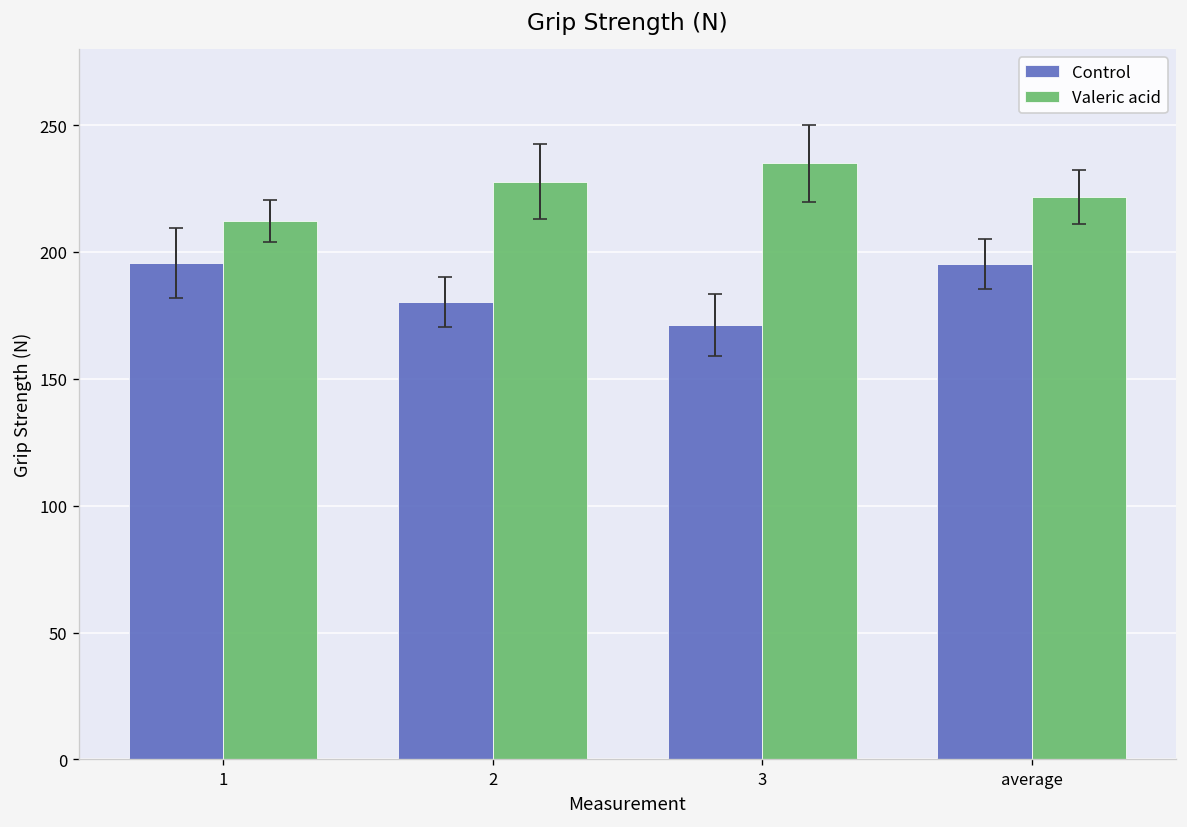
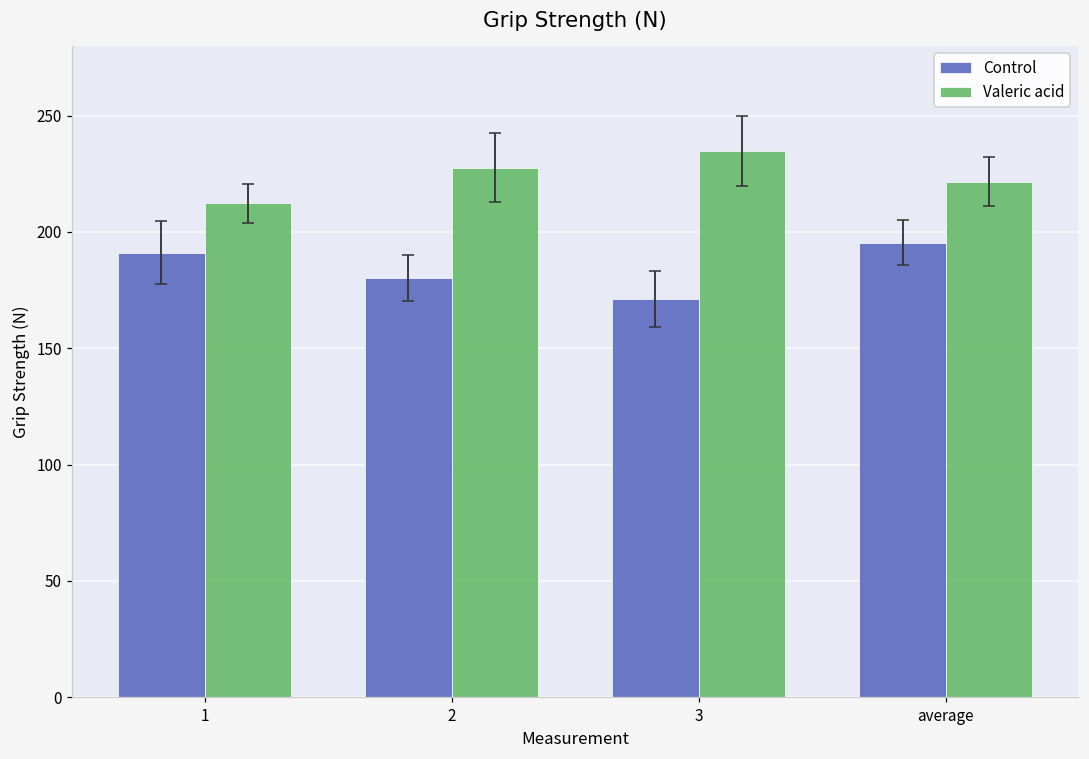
  {
    "Control": {
-     "1": 196,
+     "1": 191,
      "2": 180,
      "3": 171,
      "average": 195
    },
    "Valeric acid": {
      "1": 212,
      "2": 228,
      "3": 235,
      "average": 222
    }
  }
